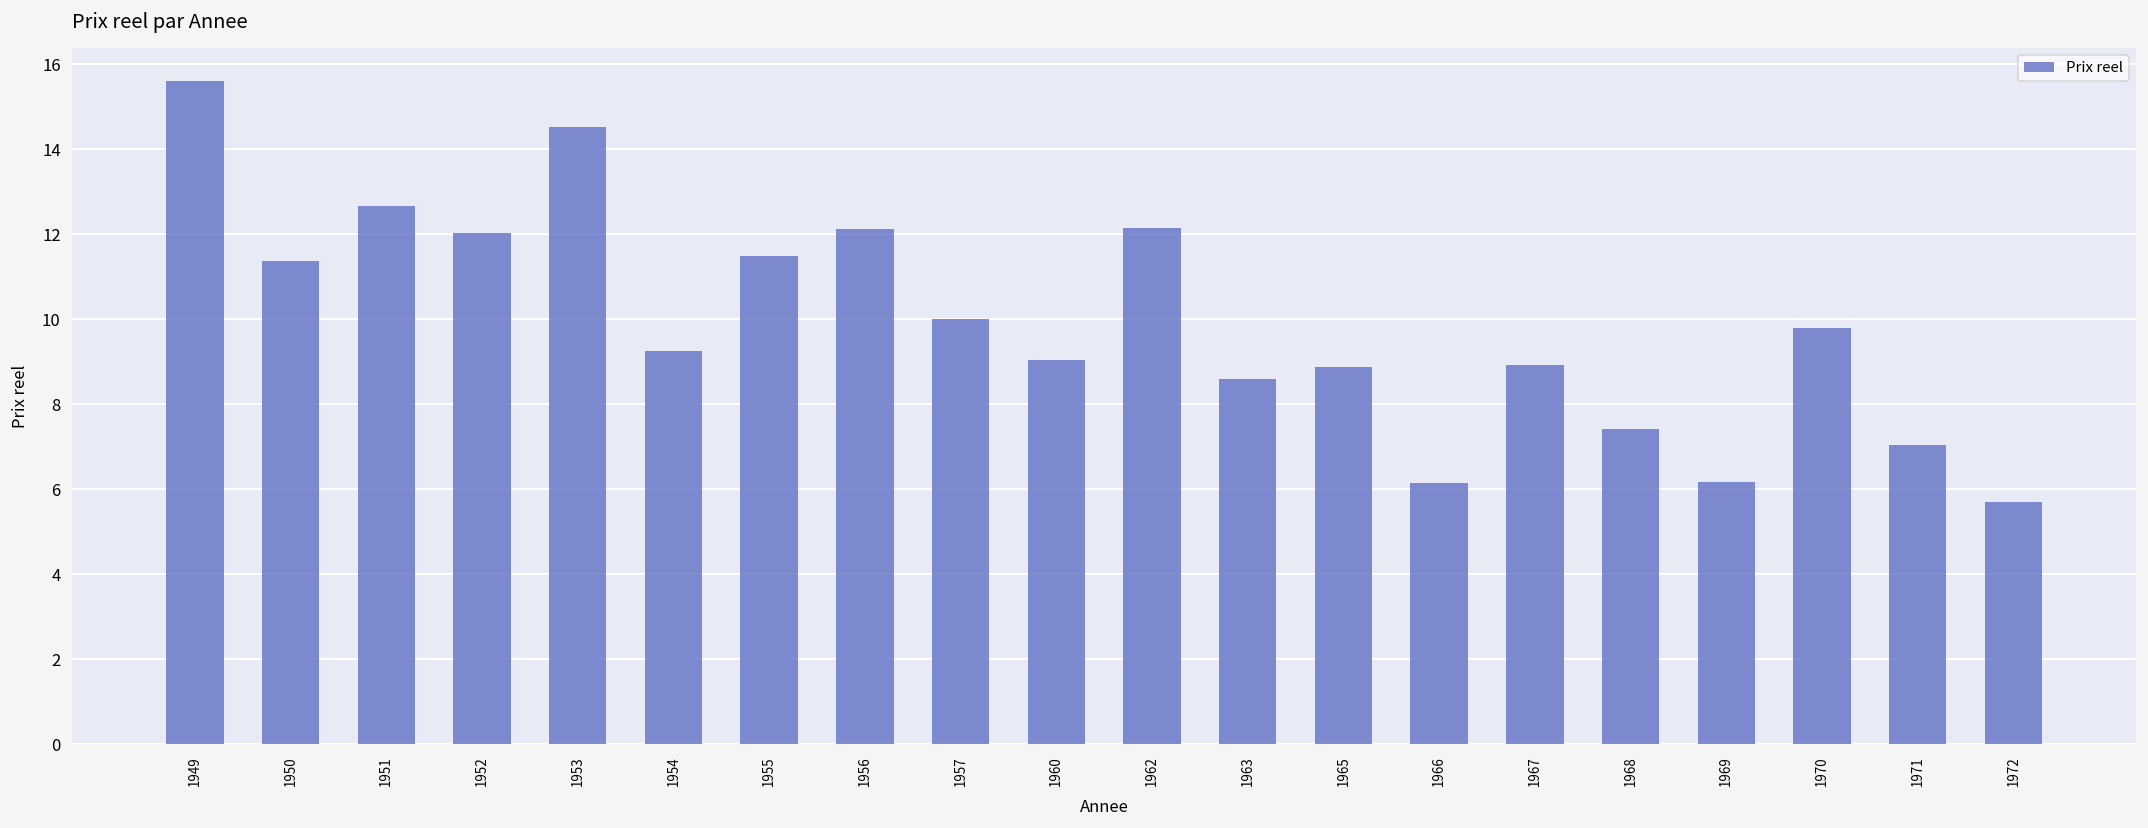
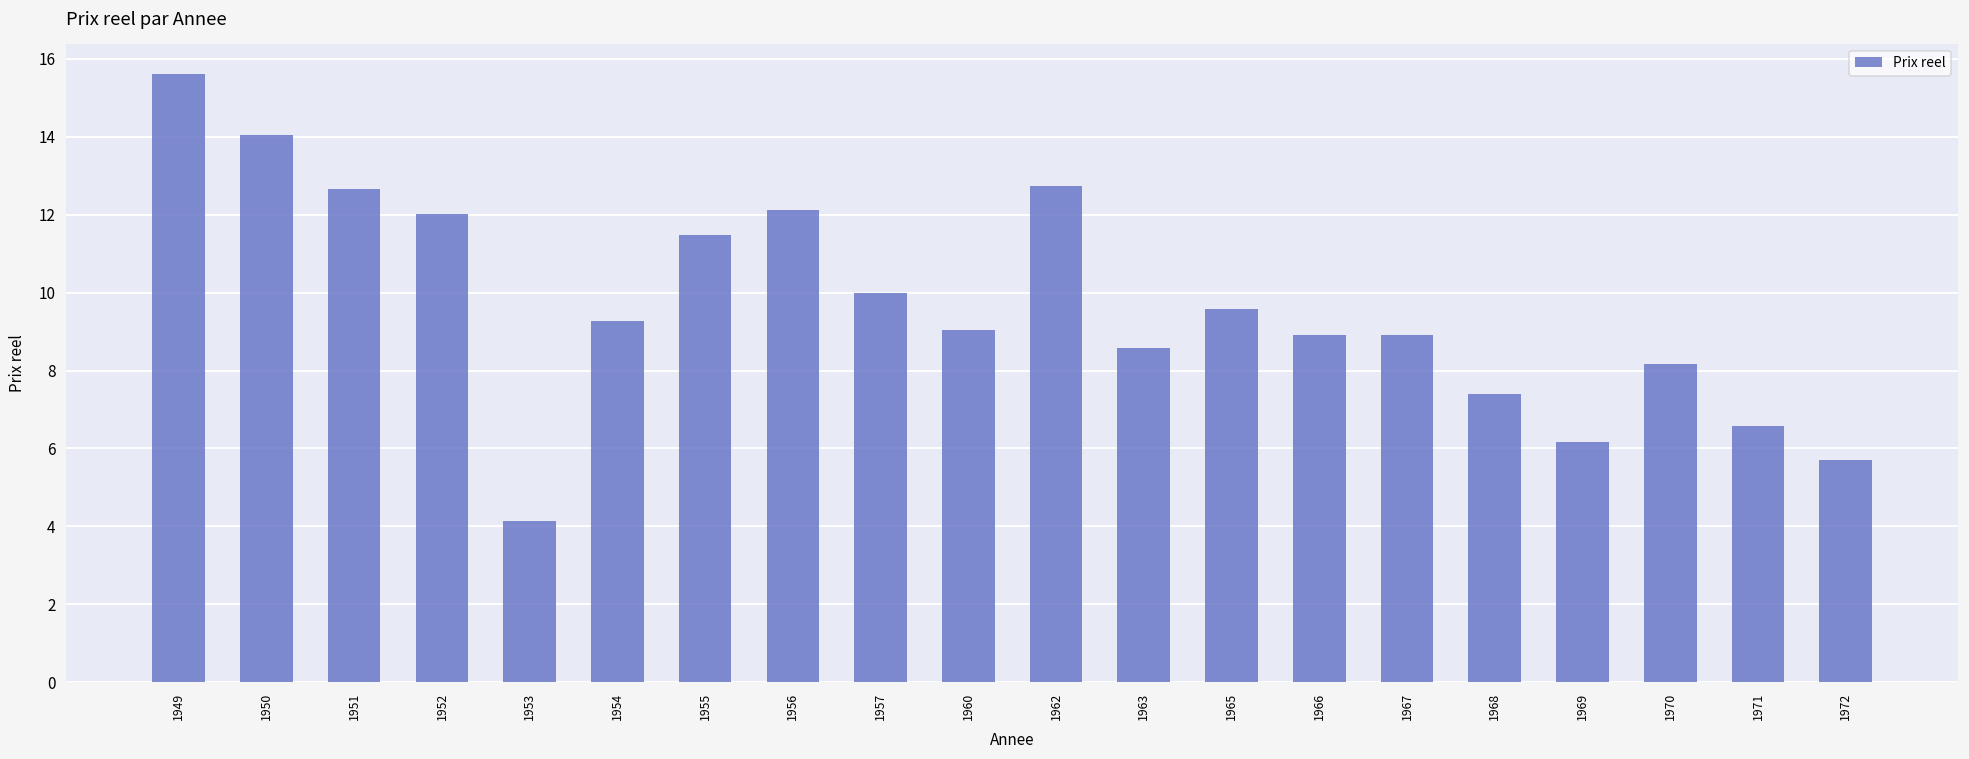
  {
    "1949": 15.6,
-   "1950": 11.4,
+   "1950": 14.0,
    "1951": 12.7,
    "1952": 12.0,
-   "1953": 14.5,
+   "1953": 4.1,
    "1954": 9.3,
    "1955": 11.5,
    "1956": 12.1,
    "1957": 10.0,
    "1960": 9.0,
-   "1962": 12.1,
+   "1962": 12.7,
    "1963": 8.6,
-   "1965": 8.9,
-   "1966": 6.2,
+   "1965": 9.6,
+   "1966": 8.9,
    "1967": 8.9,
    "1968": 7.4,
    "1969": 6.2,
-   "1970": 9.8,
-   "1971": 7.0,
+   "1970": 8.2,
+   "1971": 6.6,
    "1972": 5.7
  }
